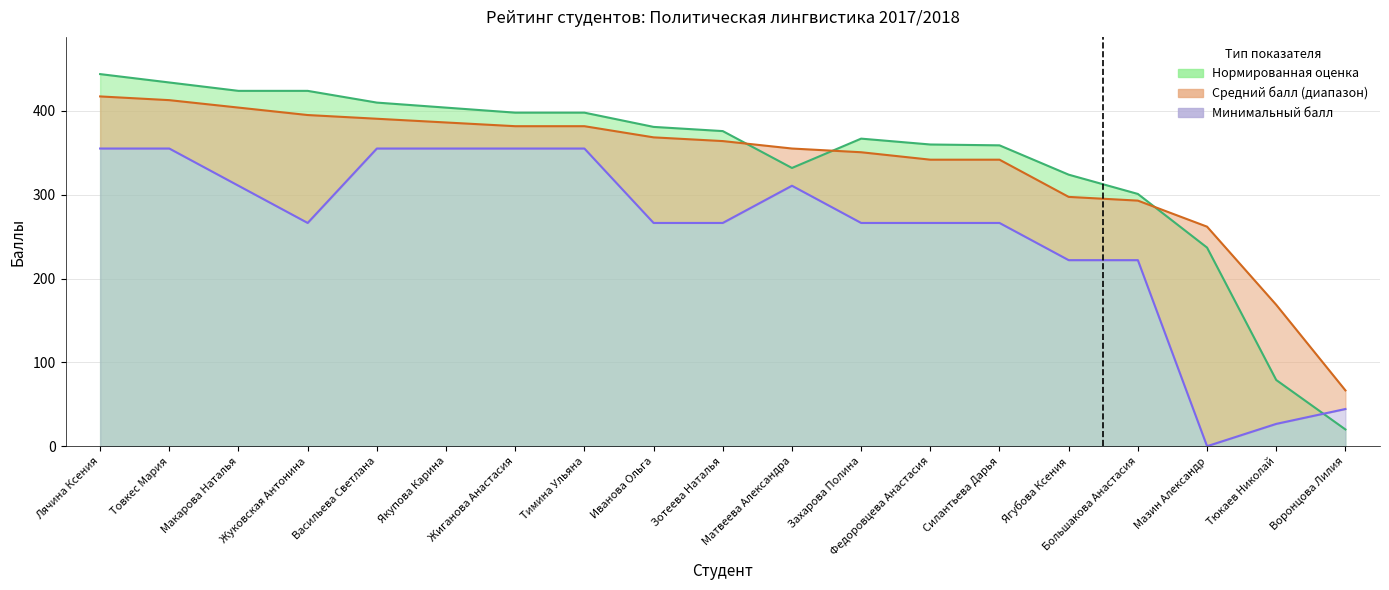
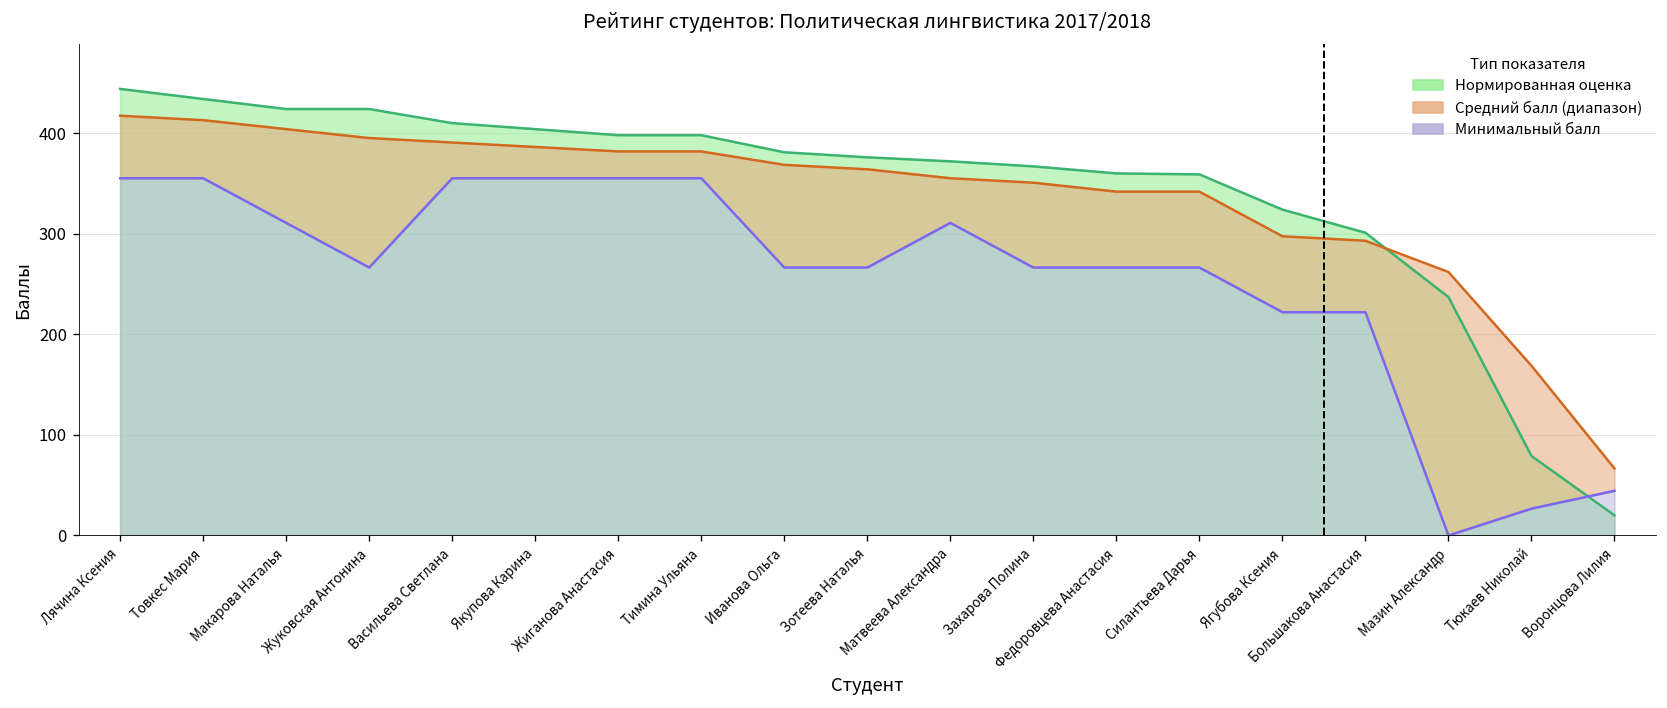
  {
    "Нормированная оценка": {
      "Лячина Ксения": 440,
      "Товкес Мария": 430,
      "Макарова Наталья": 420,
      "Жуковская Антонина": 420,
      "Васильева Светлана": 410,
      "Якупова Карина": 400,
      "Жиганова Анастасия": 400,
      "Тимина Ульяна": 400,
      "Иванова Ольга": 380,
      "Зотеева Наталья": 380,
-     "Матвеева Александра": 330,
+     "Матвеева Александра": 370,
      "Захарова Полина": 370,
      "Федоровцева Анастасия": 360,
      "Силантьева Дарья": 360,
      "Ягубова Ксения": 320,
      "Большакова Анастасия": 300,
      "Мазин Александр": 240,
      "Тюкаев Николай": 80,
      "Воронцова Лилия": 20
    },
    "Средний балл (диапазон)": {
      "Лячина Ксения": 60,
      "Товкес Мария": 60,
      "Макарова Наталья": 90,
      "Жуковская Антонина": 130,
      "Васильева Светлана": 40,
      "Якупова Карина": 30,
      "Жиганова Анастасия": 30,
      "Тимина Ульяна": 30,
      "Иванова Ольга": 100,
      "Зотеева Наталья": 100,
      "Матвеева Александра": 40,
      "Захарова Полина": 80,
      "Федоровцева Анастасия": 80,
      "Силантьева Дарья": 80,
      "Ягубова Ксения": 80,
      "Большакова Анастасия": 70,
      "Мазин Александр": 260,
      "Тюкаев Николай": 140,
      "Воронцова Лилия": 20
    },
    "Минимальный балл": {
      "Лячина Ксения": 360,
      "Товкес Мария": 360,
      "Макарова Наталья": 310,
      "Жуковская Антонина": 270,
      "Васильева Светлана": 360,
      "Якупова Карина": 360,
      "Жиганова Анастасия": 360,
      "Тимина Ульяна": 360,
      "Иванова Ольга": 270,
      "Зотеева Наталья": 270,
      "Матвеева Александра": 310,
      "Захарова Полина": 270,
      "Федоровцева Анастасия": 270,
      "Силантьева Дарья": 270,
      "Ягубова Ксения": 220,
      "Большакова Анастасия": 220,
      "Мазин Александр": 0,
      "Тюкаев Николай": 30,
      "Воронцова Лилия": 40
    }
  }
